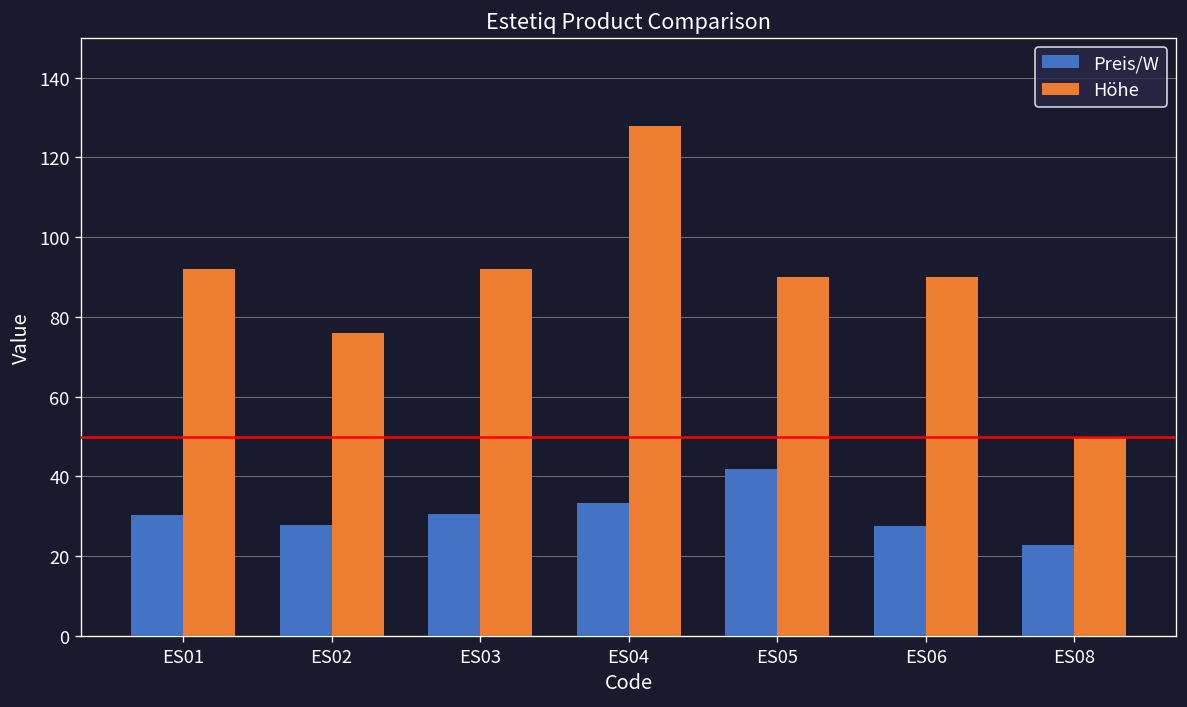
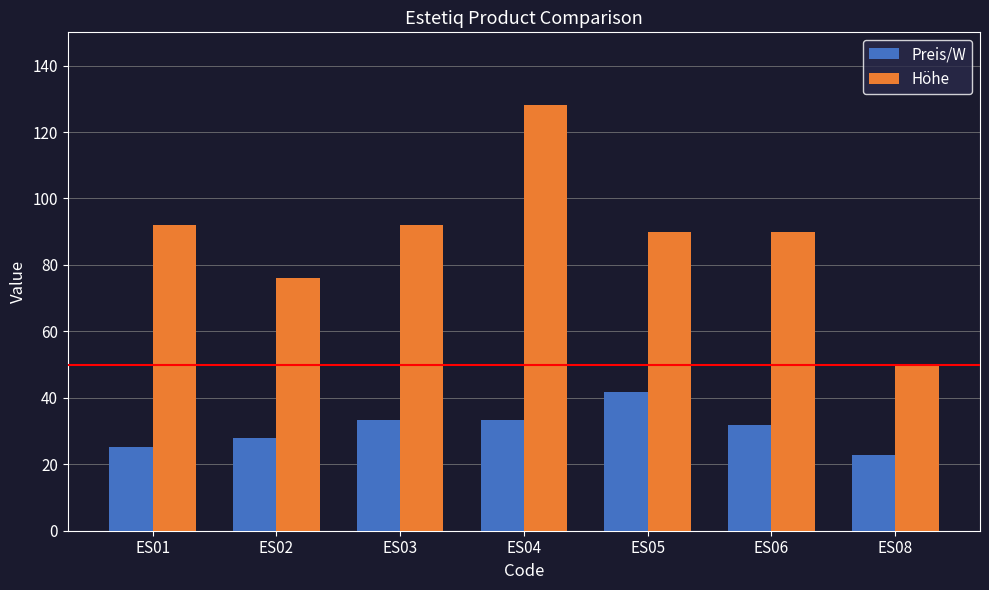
  {
    "Preis/W": {
-     "ES01": 30,
+     "ES01": 25,
      "ES02": 28,
-     "ES03": 31,
+     "ES03": 33,
      "ES04": 33,
      "ES05": 42,
-     "ES06": 28,
+     "ES06": 32,
      "ES08": 23
    },
    "Höhe": {
      "ES01": 92,
      "ES02": 76,
      "ES03": 92,
      "ES04": 128,
      "ES05": 90,
      "ES06": 90,
      "ES08": 50
    }
  }
